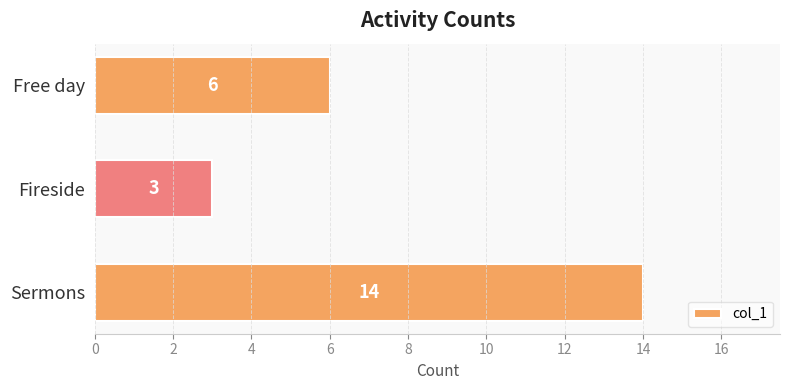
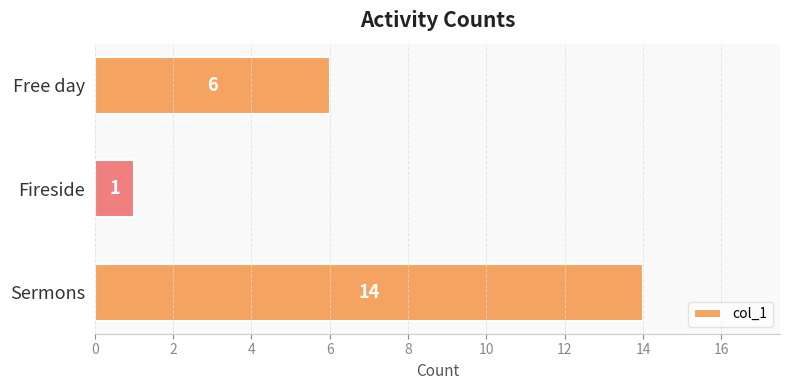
  {
    "Free day": 6,
-   "Fireside": 3,
+   "Fireside": 1,
    "Sermons": 14
  }
